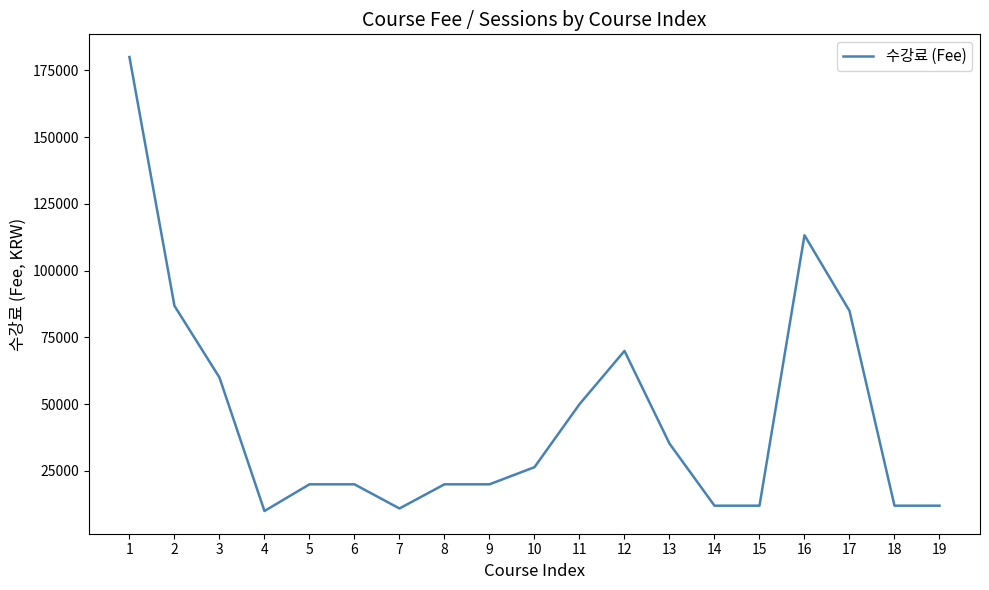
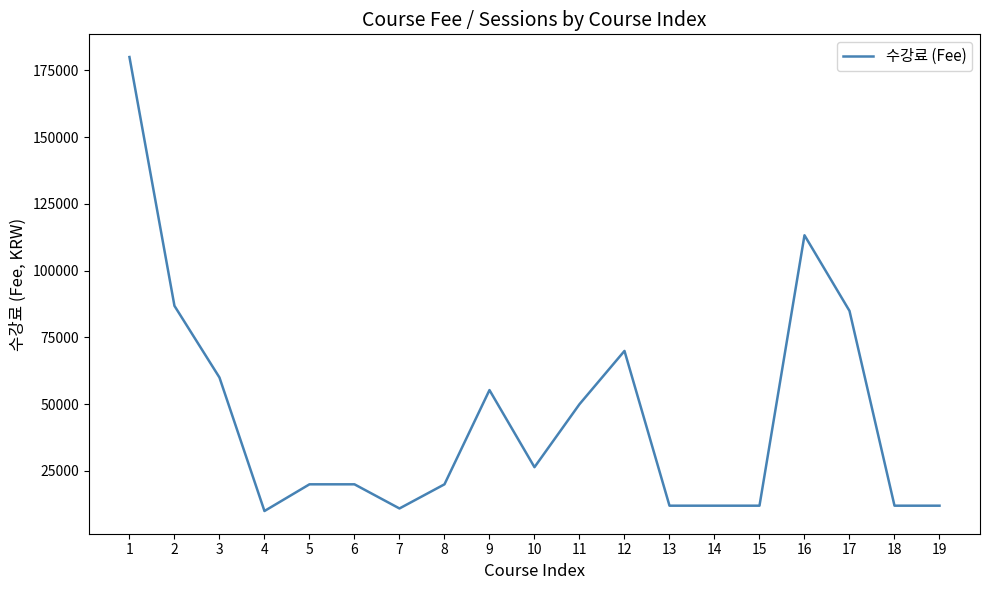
  {
    "1": 180000,
    "2": 87000,
    "3": 60000,
    "4": 10000,
    "5": 20000,
    "6": 20000,
    "7": 11000,
    "8": 20000,
-   "9": 20000,
+   "9": 55000,
    "10": 26000,
    "11": 50000,
    "12": 70000,
-   "13": 35000,
+   "13": 12000,
    "14": 12000,
    "15": 12000,
    "16": 113000,
    "17": 85000,
    "18": 12000,
    "19": 12000
  }
